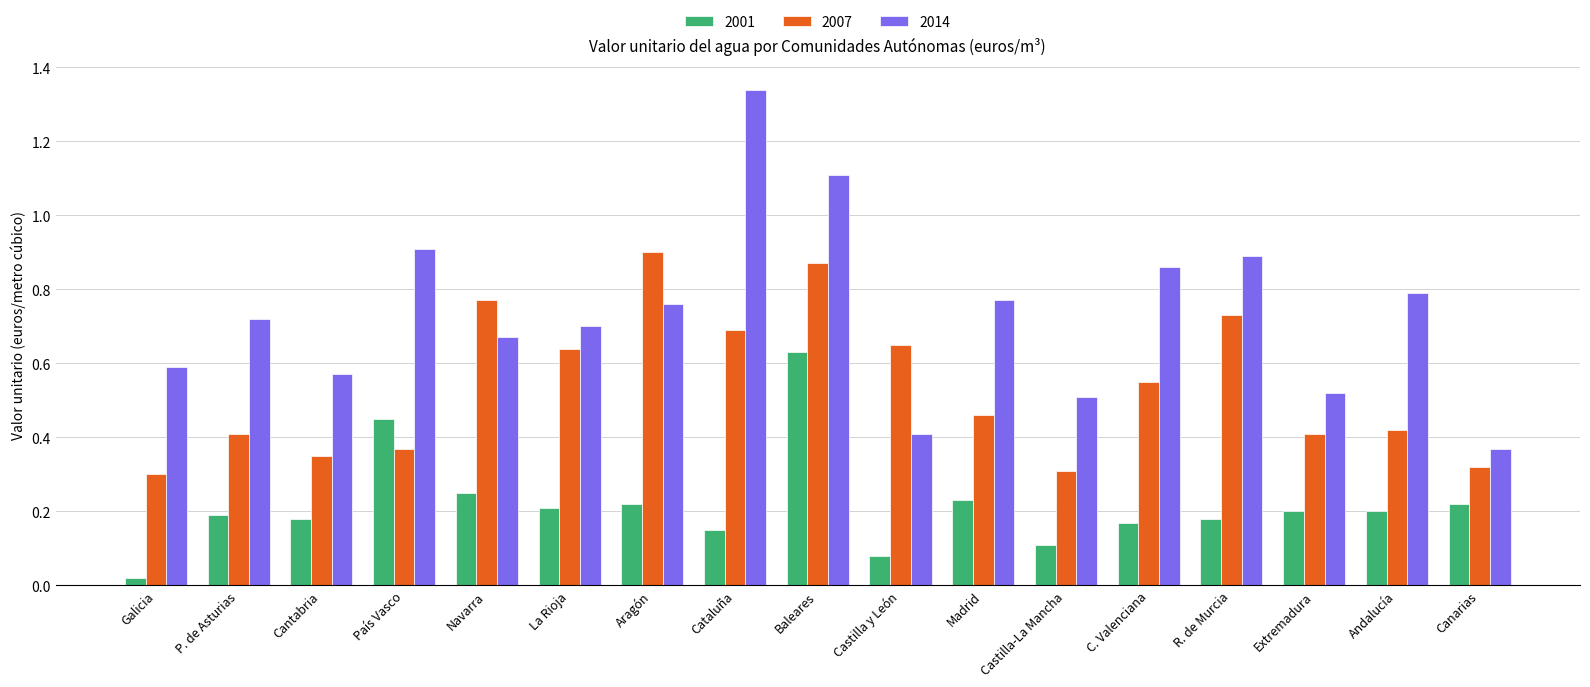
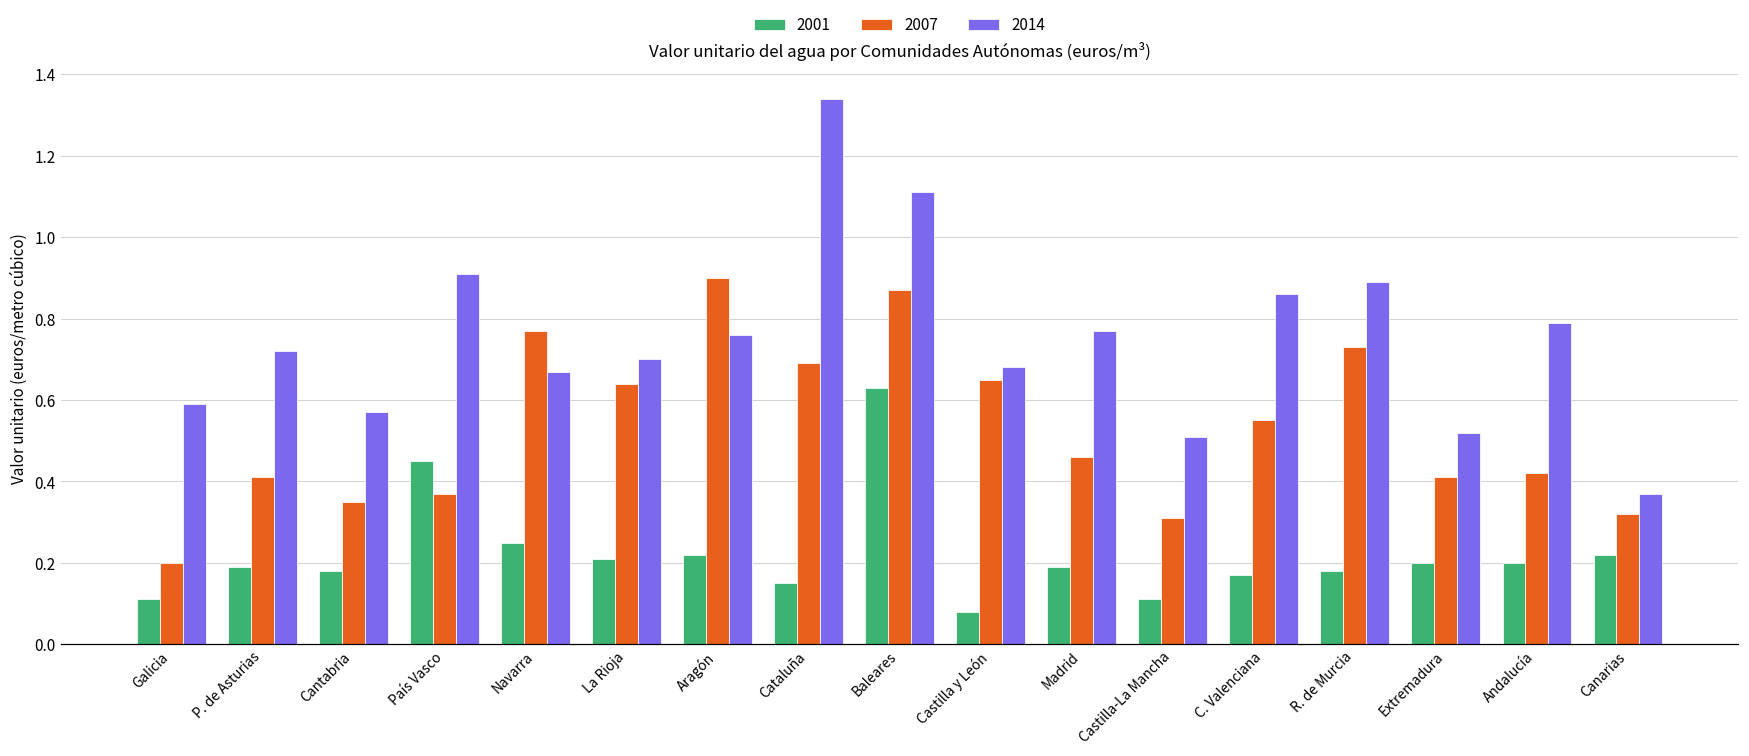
  {
    "2001": {
-     "Galicia": 0.02,
+     "Galicia": 0.11,
      "P. de Asturias": 0.19,
      "Cantabria": 0.18,
      "País Vasco": 0.45,
      "Navarra": 0.25,
      "La Rioja": 0.21,
      "Aragón": 0.22,
      "Cataluña": 0.15,
      "Baleares": 0.63,
      "Castilla y León": 0.08,
-     "Madrid": 0.23,
+     "Madrid": 0.19,
      "Castilla-La Mancha": 0.11,
      "C. Valenciana": 0.17,
      "R. de Murcia": 0.18,
      "Extremadura": 0.20,
      "Andalucía": 0.20,
      "Canarias": 0.22
    },
    "2007": {
-     "Galicia": 0.3,
+     "Galicia": 0.2,
      "P. de Asturias": 0.41,
      "Cantabria": 0.35,
      "País Vasco": 0.37,
      "Navarra": 0.77,
      "La Rioja": 0.64,
      "Aragón": 0.9,
      "Cataluña": 0.69,
      "Baleares": 0.87,
      "Castilla y León": 0.65,
      "Madrid": 0.46,
      "Castilla-La Mancha": 0.31,
      "C. Valenciana": 0.55,
      "R. de Murcia": 0.73,
      "Extremadura": 0.41,
      "Andalucía": 0.42,
      "Canarias": 0.32
    },
    "2014": {
      "Galicia": 0.59,
      "P. de Asturias": 0.72,
      "Cantabria": 0.57,
      "País Vasco": 0.91,
      "Navarra": 0.67,
      "La Rioja": 0.70,
      "Aragón": 0.76,
      "Cataluña": 1.34,
      "Baleares": 1.11,
-     "Castilla y León": 0.41,
+     "Castilla y León": 0.68,
      "Madrid": 0.77,
      "Castilla-La Mancha": 0.51,
      "C. Valenciana": 0.86,
      "R. de Murcia": 0.89,
      "Extremadura": 0.52,
      "Andalucía": 0.79,
      "Canarias": 0.37
    }
  }
